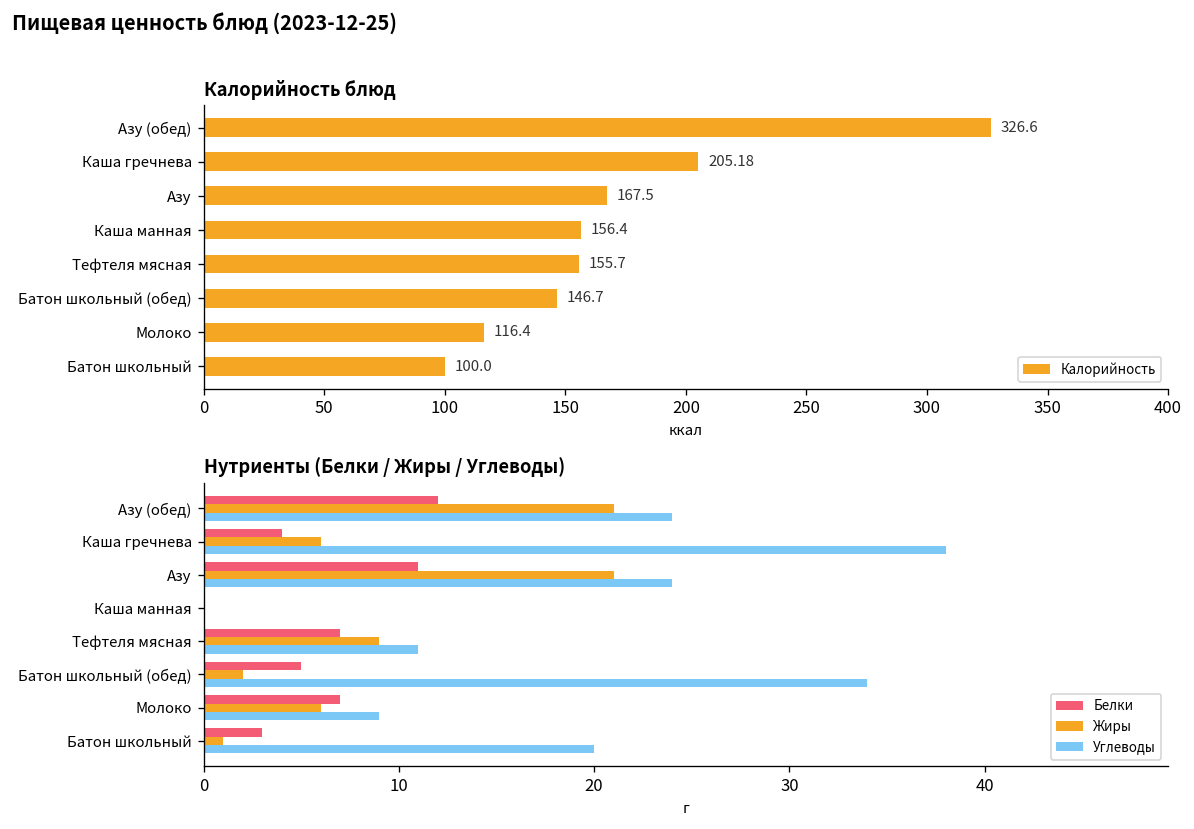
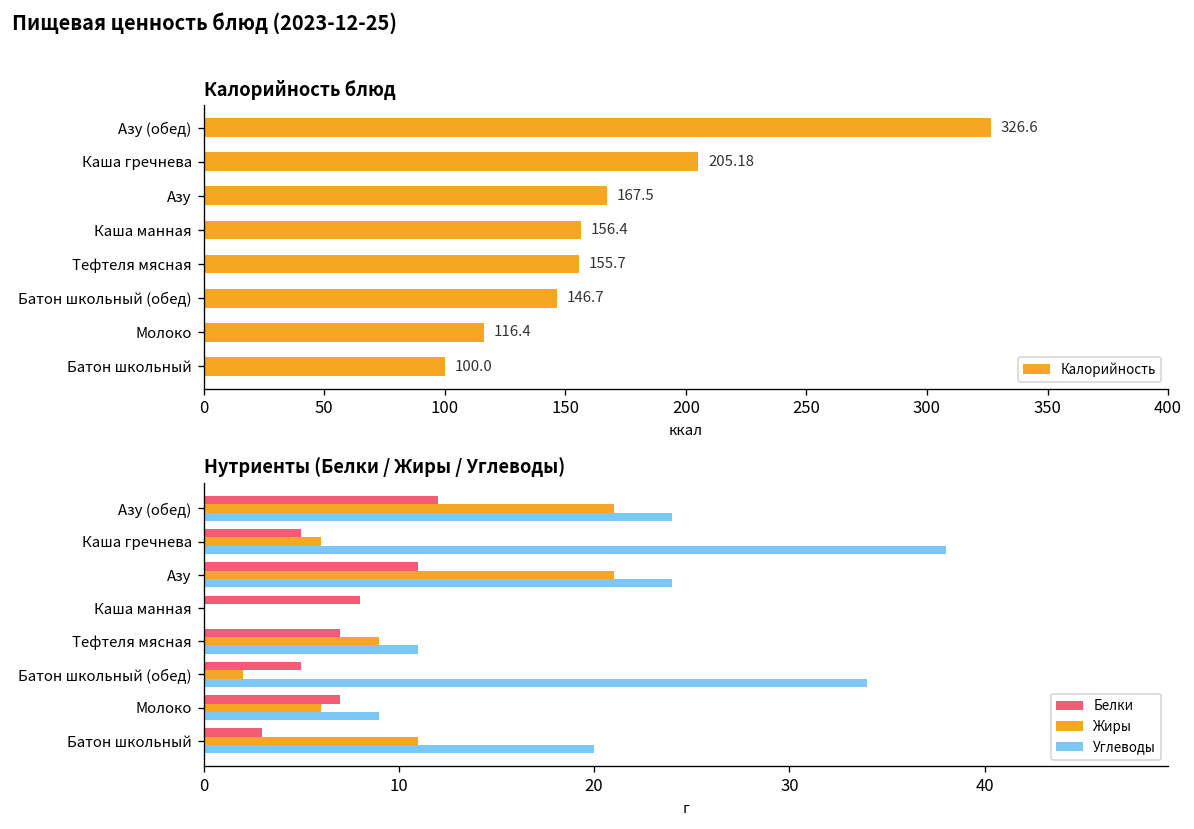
  {
    "Калорийность блюд": {
      "Азу (обед)": 326.6,
      "Каша гречнева": 205.18,
      "Азу": 167.5,
      "Каша манная": 156.4,
      "Тефтеля мясная": 155.7,
      "Батон школьный (обед)": 146.7,
      "Молоко": 116.4,
      "Батон школьный": 100.0
    },
    "Нутриенты (Белки / Жиры / Углеводы)": {
      "Белки": {
        "Азу (обед)": 12,
-       "Каша гречнева": 4,
+       "Каша гречнева": 5,
        "Азу": 11,
-       "Каша манная": 0,
+       "Каша манная": 8,
        "Тефтеля мясная": 7,
        "Батон школьный (обед)": 5,
        "Молоко": 7,
        "Батон школьный": 3
      },
      "Жиры": {
        "Азу (обед)": 21,
        "Каша гречнева": 6,
        "Азу": 21,
        "Каша манная": 0,
        "Тефтеля мясная": 9,
        "Батон школьный (обед)": 2,
        "Молоко": 6,
-       "Батон школьный": 1
+       "Батон школьный": 11
      },
      "Углеводы": {
        "Азу (обед)": 24,
        "Каша гречнева": 38,
        "Азу": 24,
        "Каша манная": 0,
        "Тефтеля мясная": 11,
        "Батон школьный (обед)": 34,
        "Молоко": 9,
        "Батон школьный": 20
      }
    }
  }
